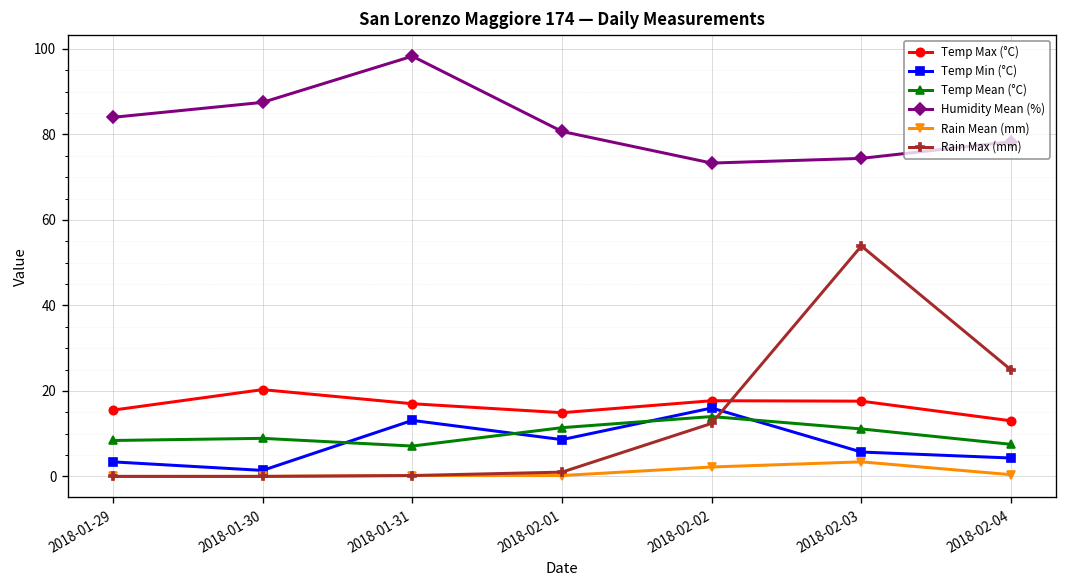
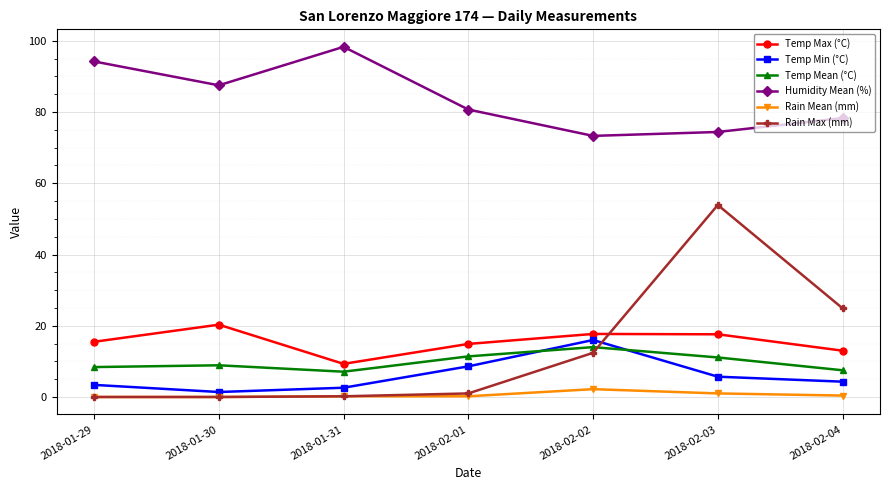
  {
    "Temp Max (°C)": {
      "2018-01-29": 16,
      "2018-01-30": 20,
-     "2018-01-31": 17,
+     "2018-01-31": 9,
      "2018-02-01": 15,
      "2018-02-02": 18,
      "2018-02-03": 18,
      "2018-02-04": 13
    },
    "Temp Min (°C)": {
      "2018-01-29": 3,
      "2018-01-30": 1,
-     "2018-01-31": 13,
+     "2018-01-31": 3,
      "2018-02-01": 9,
      "2018-02-02": 16,
      "2018-02-03": 6,
      "2018-02-04": 4
    },
    "Temp Mean (°C)": {
      "2018-01-29": 8,
      "2018-01-30": 9,
      "2018-01-31": 7,
      "2018-02-01": 11,
      "2018-02-02": 14,
      "2018-02-03": 11,
      "2018-02-04": 8
    },
    "Humidity Mean (%)": {
-     "2018-01-29": 84,
+     "2018-01-29": 94,
      "2018-01-30": 88,
      "2018-01-31": 98,
      "2018-02-01": 81,
      "2018-02-02": 73,
      "2018-02-03": 74
    },
    "Rain Mean (mm)": {
      "2018-02-01": 0,
      "2018-02-02": 2,
-     "2018-02-03": 3,
+     "2018-02-03": 1,
      "2018-02-04": 0
    },
    "Rain Max (mm)": {
      "2018-02-01": 1,
      "2018-02-02": 12,
      "2018-02-03": 54,
      "2018-02-04": 25
    }
  }
